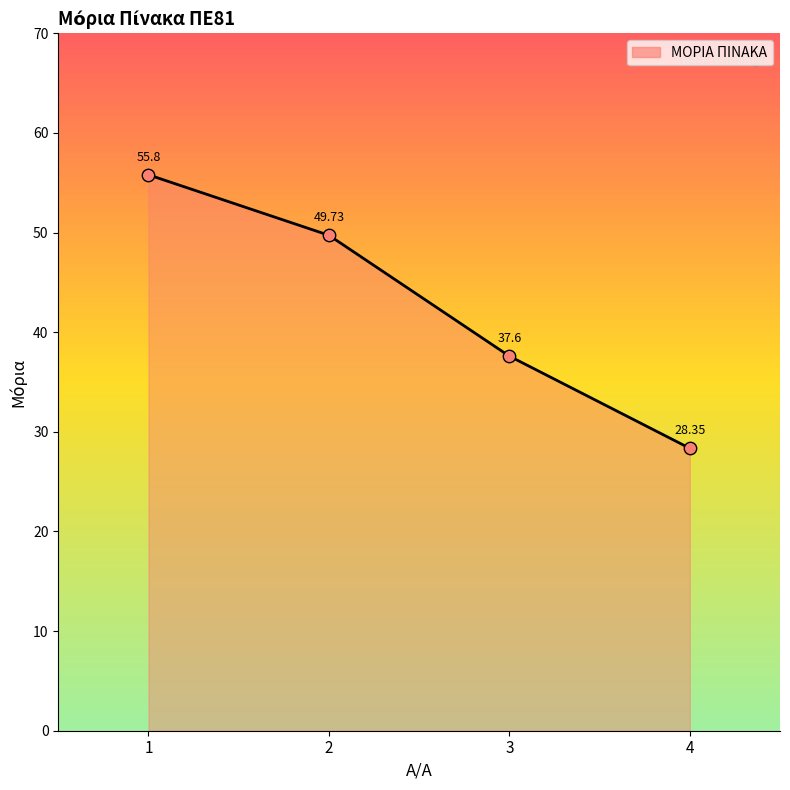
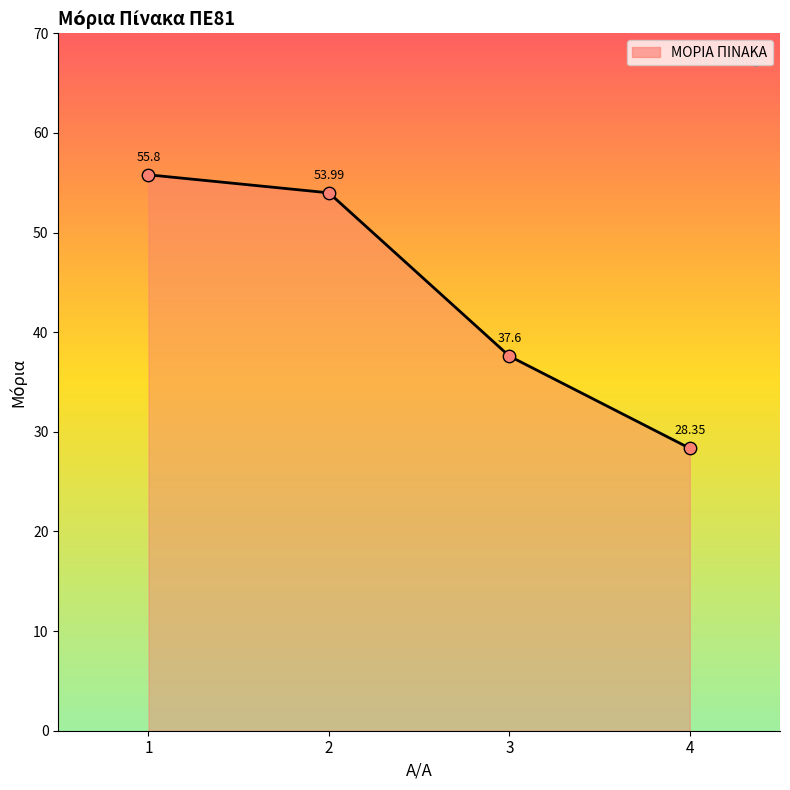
  {
    "1": 55.8,
-   "2": 49.73,
+   "2": 53.99,
    "3": 37.6,
    "4": 28.35
  }
